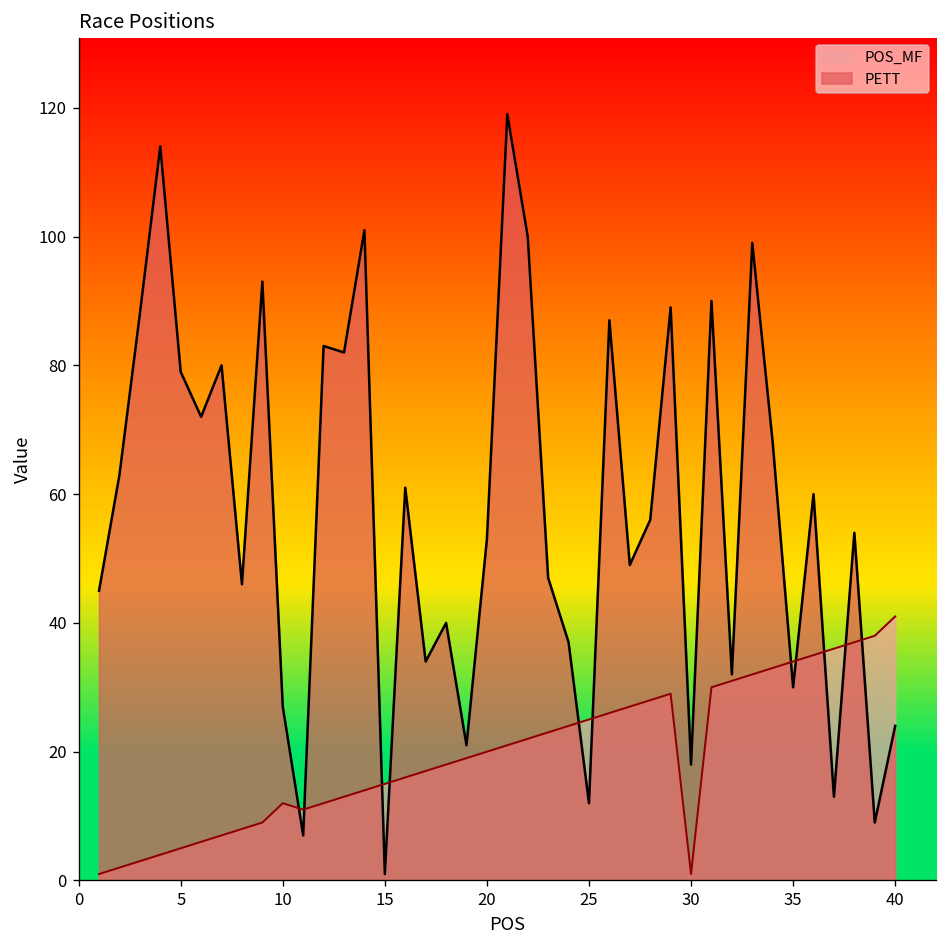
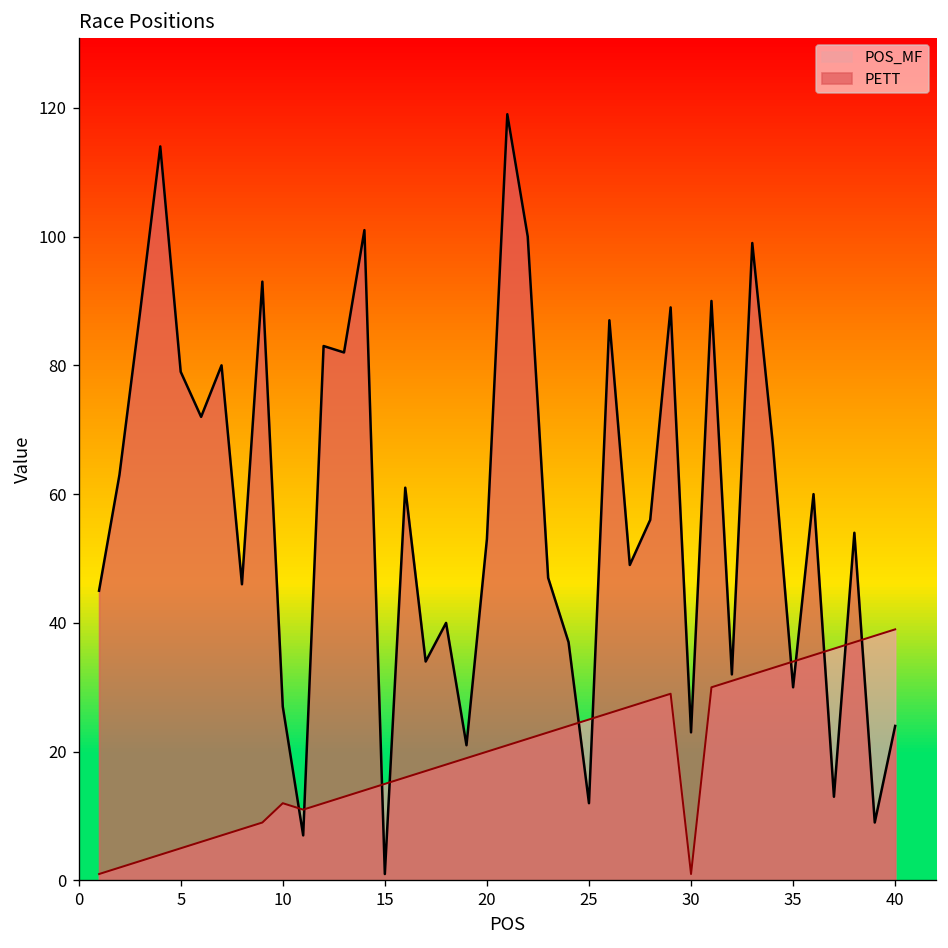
  {
    "POS_MF": {
      "5": 5,
      "10": 12,
      "15": 15,
      "20": 20,
      "25": 25,
      "30": 1,
      "35": 34,
-     "40": 41
+     "40": 39
    },
    "PETT": {
      "5": 79,
      "10": 27,
      "15": 1,
      "20": 53,
      "25": 12,
-     "30": 18,
+     "30": 23,
      "35": 30,
      "40": 24
    }
  }
